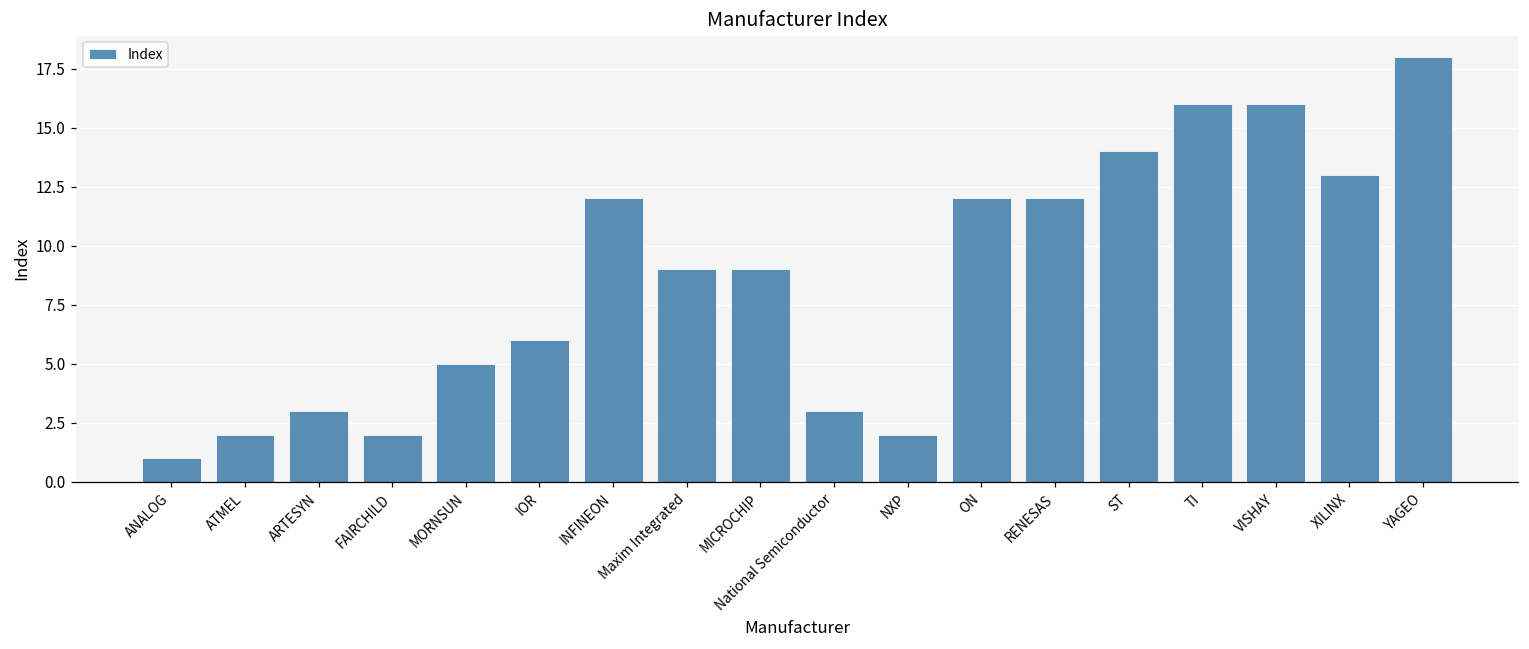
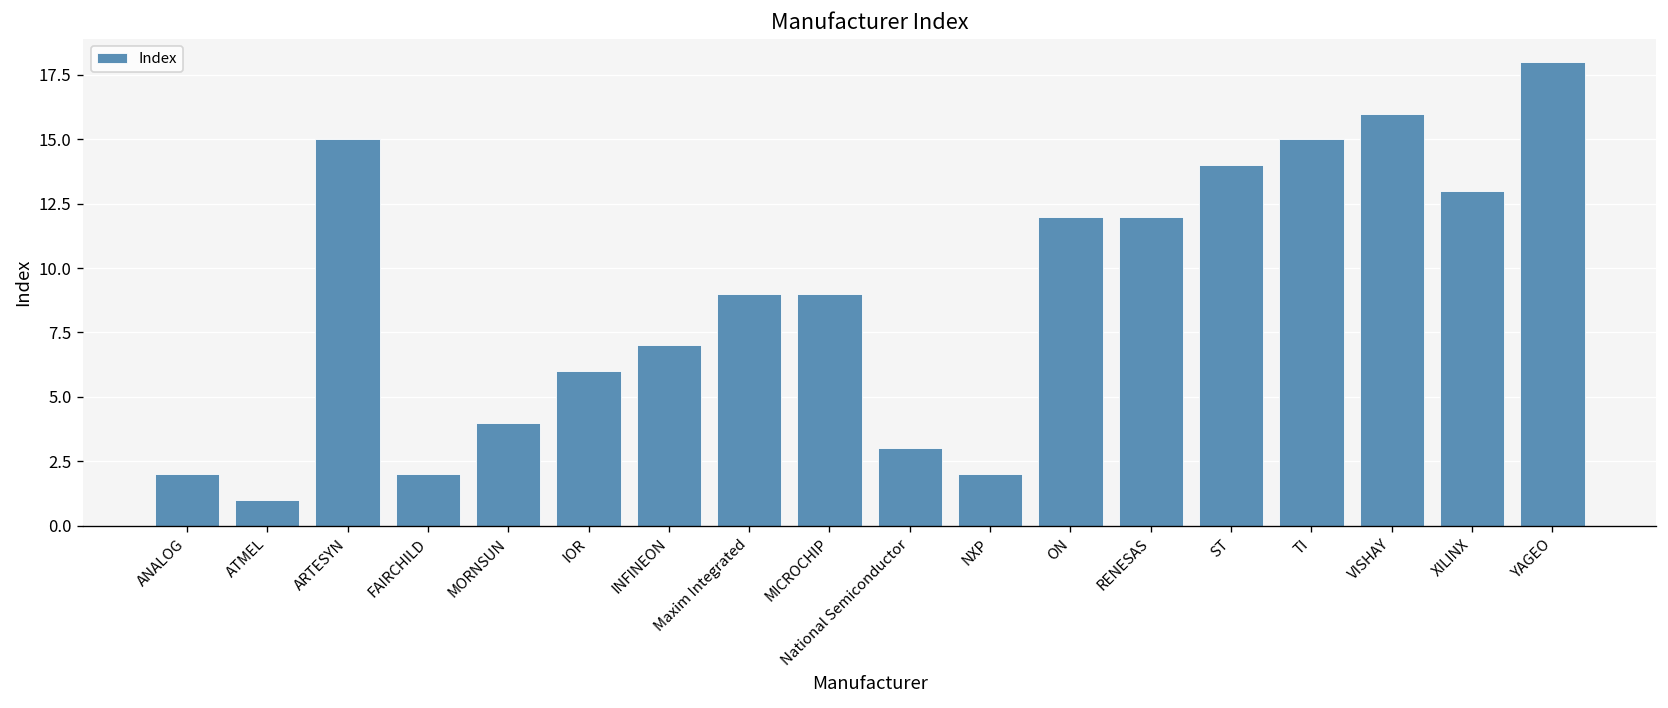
  {
-   "ANALOG": 1,
-   "ATMEL": 2,
-   "ARTESYN": 3,
+   "ANALOG": 2,
+   "ATMEL": 1,
+   "ARTESYN": 15,
    "FAIRCHILD": 2,
-   "MORNSUN": 5,
+   "MORNSUN": 4,
    "IOR": 6,
-   "INFINEON": 12,
+   "INFINEON": 7,
    "Maxim Integrated": 9,
    "MICROCHIP": 9,
    "National Semiconductor": 3,
    "NXP": 2,
    "ON": 12,
    "RENESAS": 12,
    "ST": 14,
-   "TI": 16,
+   "TI": 15,
    "VISHAY": 16,
    "XILINX": 13,
    "YAGEO": 18
  }
